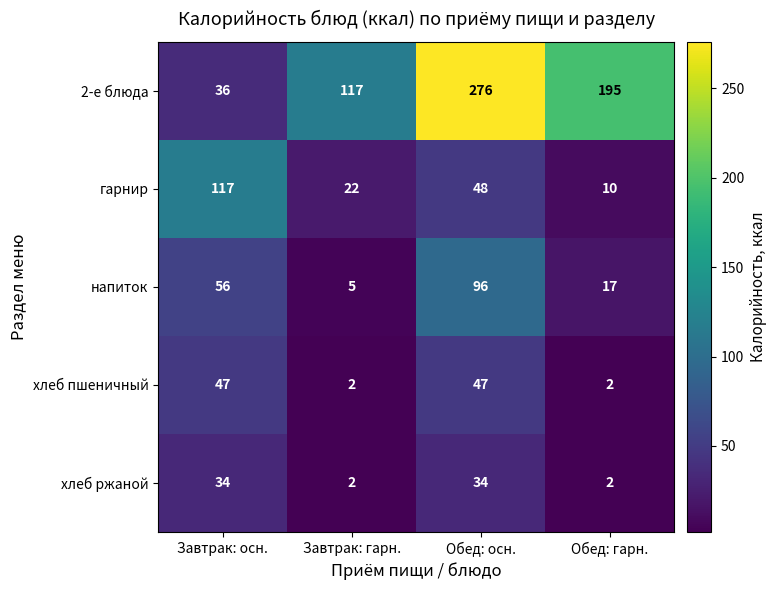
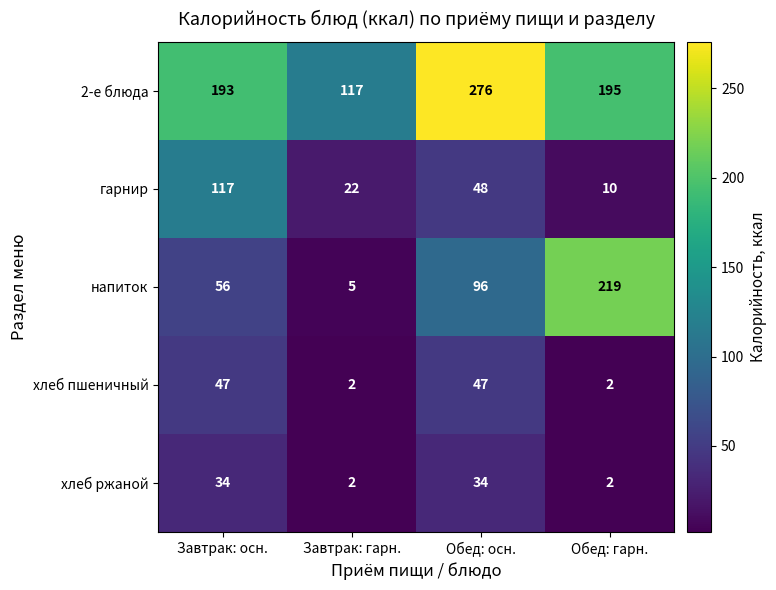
  {
    "2-е блюда": {
-     "Завтрак: осн.": 36,
+     "Завтрак: осн.": 193,
      "Завтрак: гарн.": 117,
      "Обед: осн.": 276,
      "Обед: гарн.": 195
    },
    "гарнир": {
      "Завтрак: осн.": 117,
      "Завтрак: гарн.": 22,
      "Обед: осн.": 48,
      "Обед: гарн.": 10
    },
    "напиток": {
      "Завтрак: осн.": 56,
      "Завтрак: гарн.": 5,
      "Обед: осн.": 96,
-     "Обед: гарн.": 17
+     "Обед: гарн.": 219
    },
    "хлеб пшеничный": {
      "Завтрак: осн.": 47,
      "Завтрак: гарн.": 2,
      "Обед: осн.": 47,
      "Обед: гарн.": 2
    },
    "хлеб ржаной": {
      "Завтрак: осн.": 34,
      "Завтрак: гарн.": 2,
      "Обед: осн.": 34,
      "Обед: гарн.": 2
    }
  }
